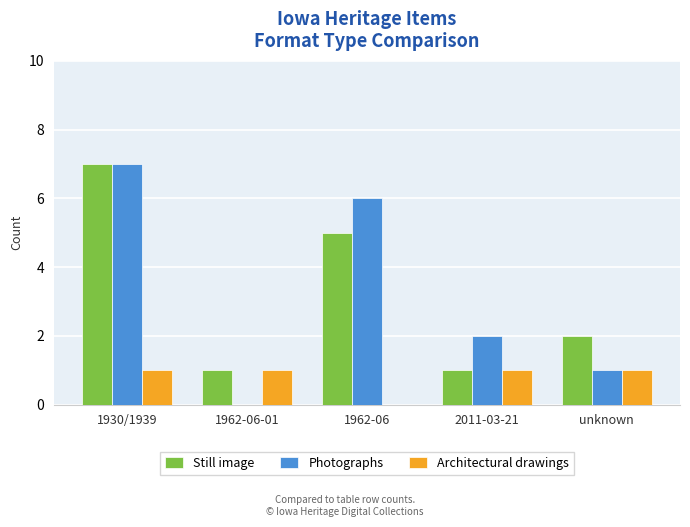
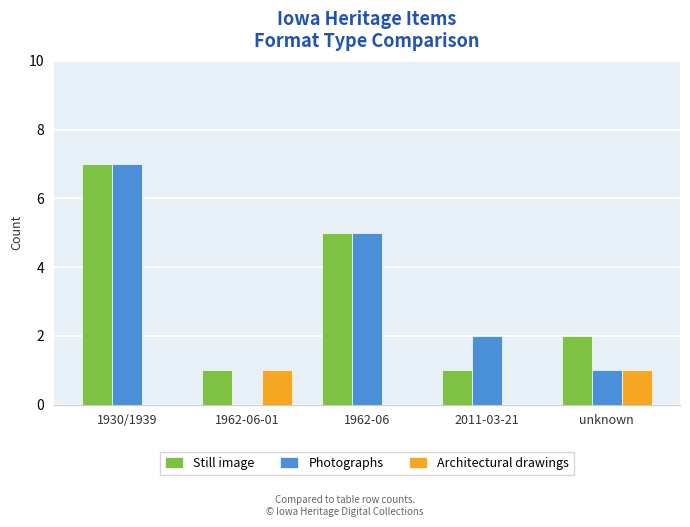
  {
    "Still image": {
      "1930/1939": 7,
      "1962-06-01": 1,
      "1962-06": 5,
      "2011-03-21": 1,
      "unknown": 2
    },
    "Photographs": {
      "1930/1939": 7,
      "1962-06-01": 0,
-     "1962-06": 6,
+     "1962-06": 5,
      "2011-03-21": 2,
      "unknown": 1
    },
    "Architectural drawings": {
-     "1930/1939": 1,
+     "1930/1939": 0,
      "1962-06-01": 1,
      "1962-06": 0,
-     "2011-03-21": 1,
+     "2011-03-21": 0,
      "unknown": 1
    }
  }
